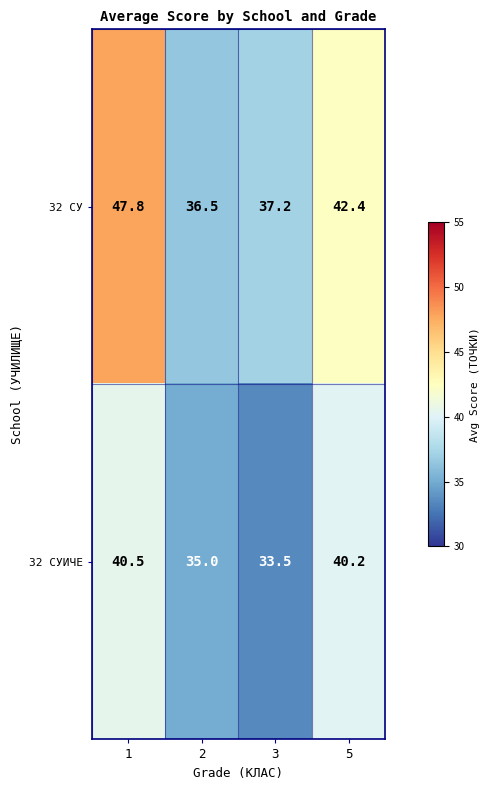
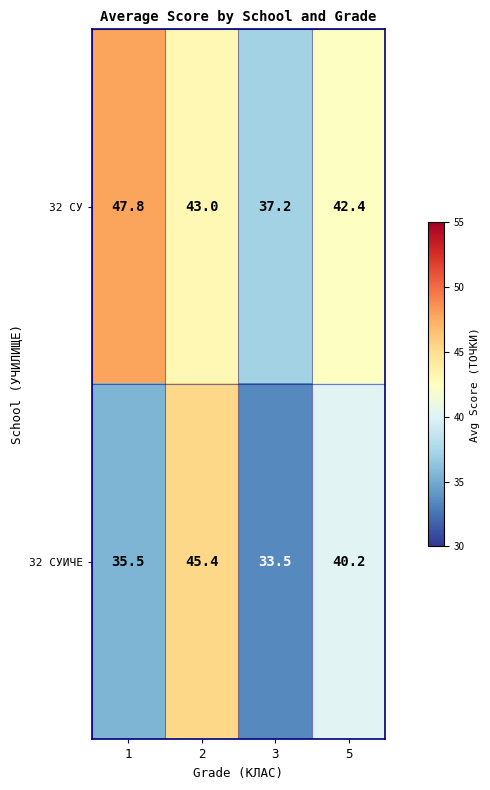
  {
    "32 СУ": {
      "1": 47.8,
-     "2": 36.5,
+     "2": 43.0,
      "3": 37.2,
      "5": 42.4
    },
    "32 СУИЧЕ": {
-     "1": 40.5,
-     "2": 35.0,
+     "1": 35.5,
+     "2": 45.4,
      "3": 33.5,
      "5": 40.2
    }
  }
